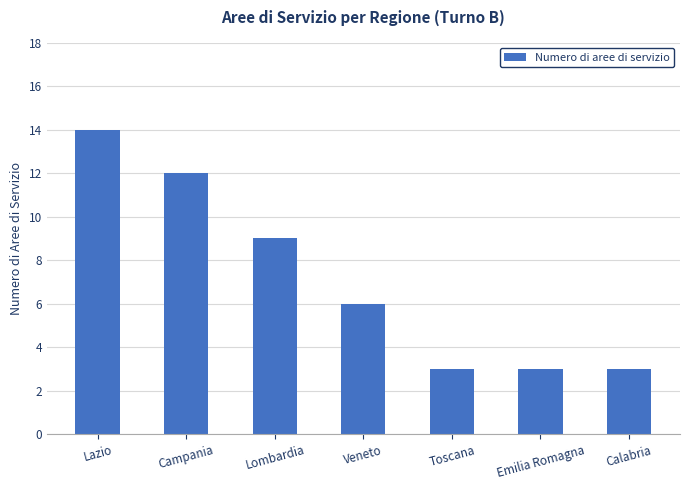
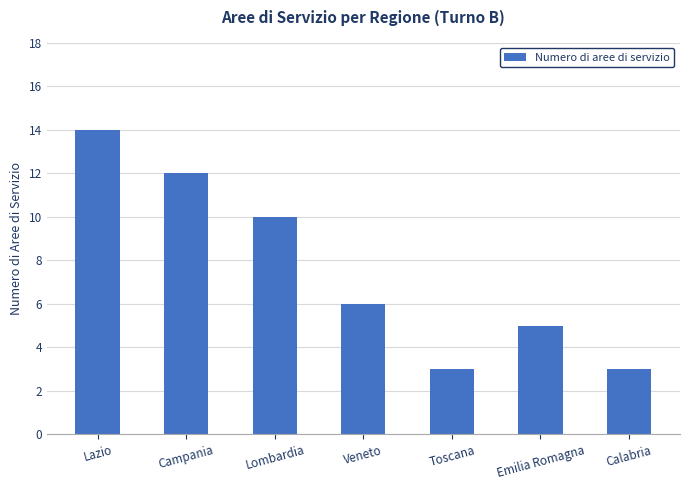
  {
    "Lazio": 14,
    "Campania": 12,
-   "Lombardia": 9,
+   "Lombardia": 10,
    "Veneto": 6,
    "Toscana": 3,
-   "Emilia Romagna": 3,
+   "Emilia Romagna": 5,
    "Calabria": 3
  }
